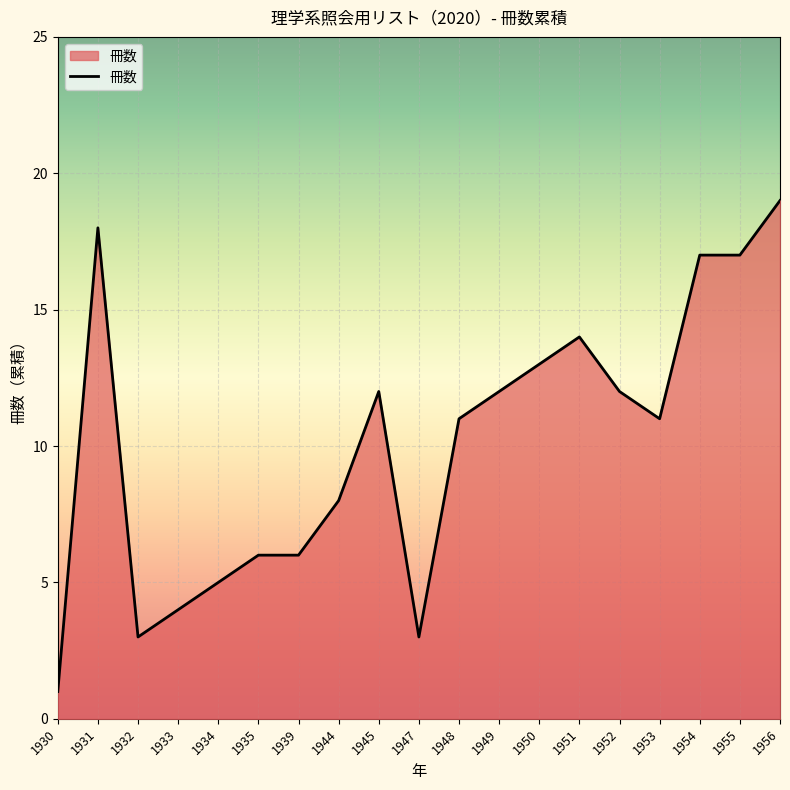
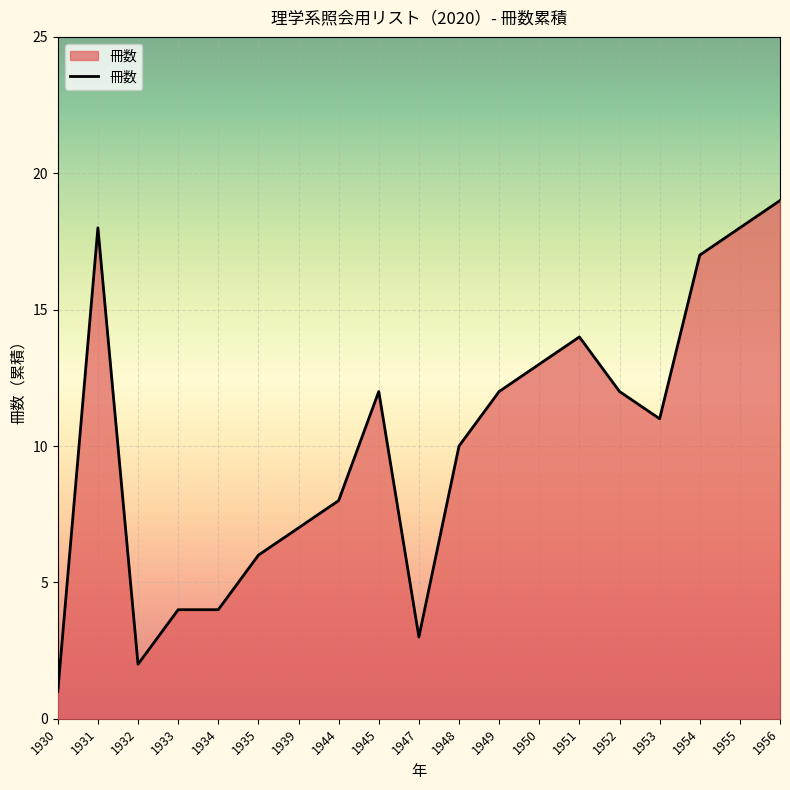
  {
    "1930": 1,
    "1931": 18,
-   "1932": 3,
+   "1932": 2,
    "1933": 4,
-   "1934": 5,
+   "1934": 4,
    "1935": 6,
-   "1939": 6,
+   "1939": 7,
    "1944": 8,
    "1945": 12,
    "1947": 3,
-   "1948": 11,
+   "1948": 10,
    "1949": 12,
    "1950": 13,
    "1951": 14,
    "1952": 12,
    "1953": 11,
    "1954": 17,
-   "1955": 17,
+   "1955": 18,
    "1956": 19
  }
